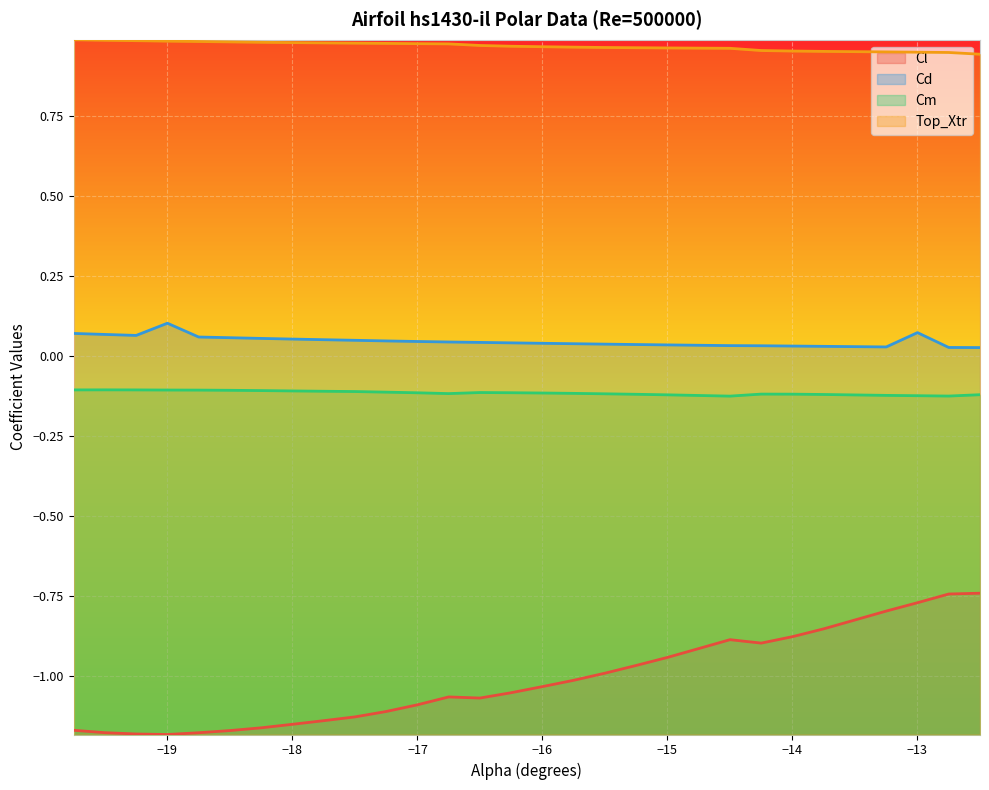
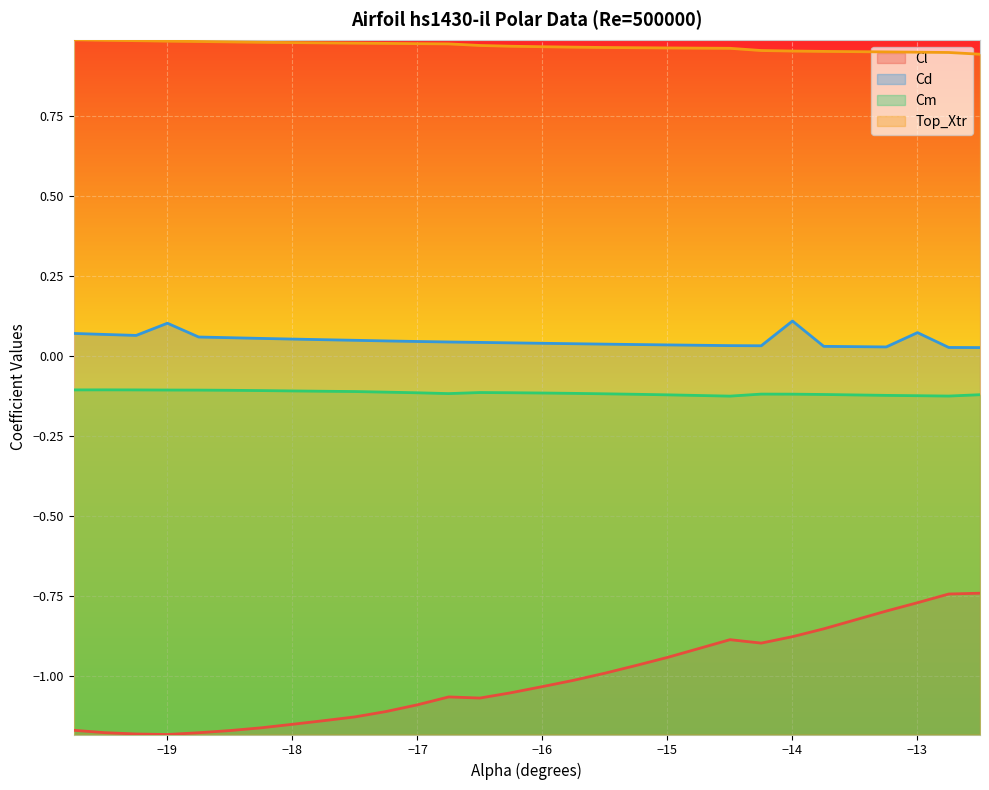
  {
    "Cd": {
      "−19": 0.10,
      "−18": 0.05,
      "−17": 0.05,
      "−16": 0.04,
      "−15": 0.04,
-     "−14": 0.03,
+     "−14": 0.11,
      "−13": 0.07
    },
    "Cm": {
      "−19": -0.11,
      "−18": -0.11,
      "−17": -0.11,
      "−16": -0.12,
      "−15": -0.12,
      "−14": -0.12,
      "−13": -0.12
    }
  }
